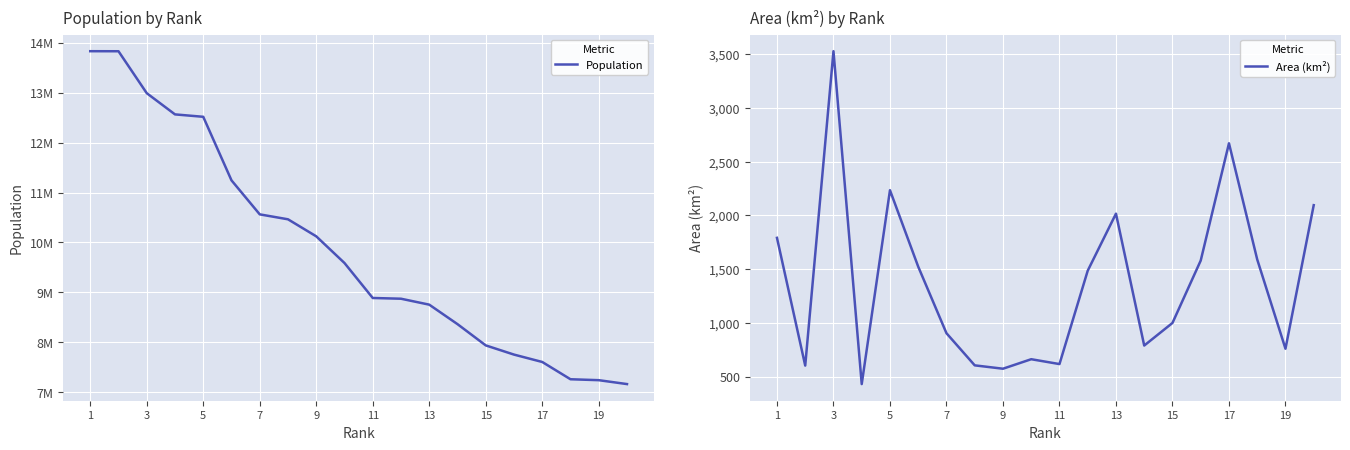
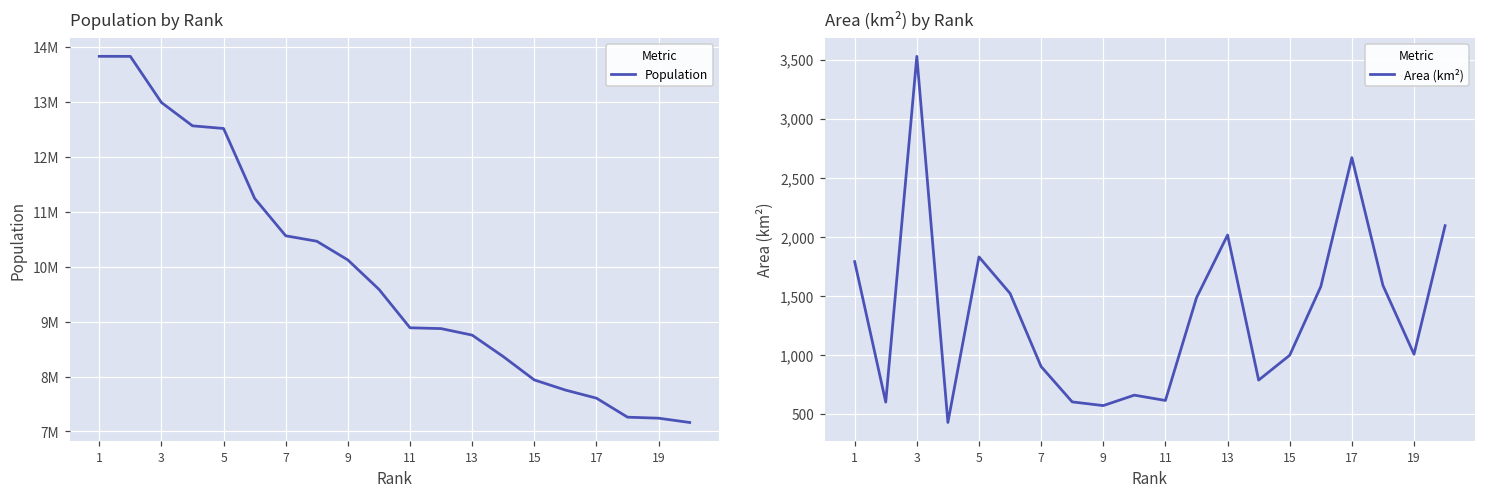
  {
    "Population by Rank": {
      "1": "13800000",
      "3": "13000000",
      "5": "12500000",
      "7": "10600000",
      "9": "10100000",
      "11": "8900000",
      "13": "8800000",
      "15": "7900000",
      "17": "7600000",
      "19": "7200000"
    },
    "Area (km²) by Rank": {
      "1": "1,790",
      "3": "3,530",
-     "5": "2,230",
+     "5": "1,830",
      "7": "900",
      "9": "570",
      "11": "620",
      "13": "2,020",
      "15": "1,000",
      "17": "2,670",
-     "19": "760"
+     "19": "1,010"
    }
  }
